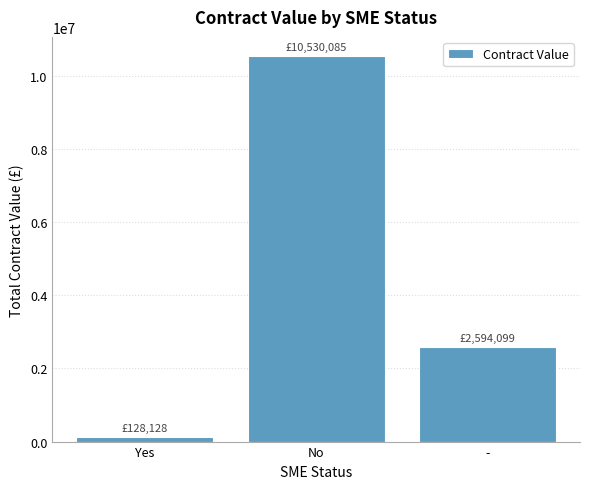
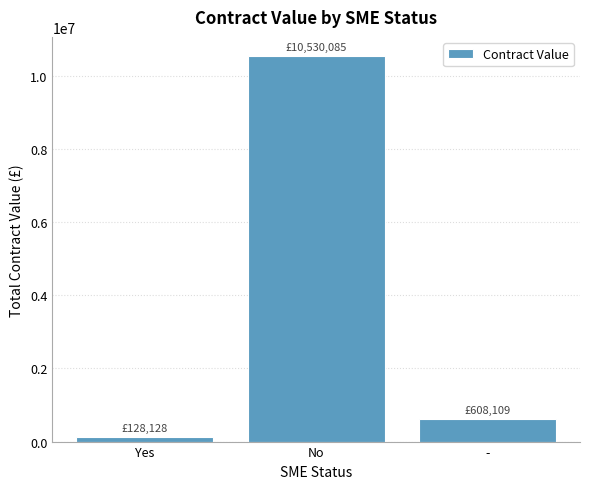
  {
    "Yes": "£128,128",
    "No": "£10,530,085",
-   "-": "£2,594,099"
+   "-": "£608,109"
  }
